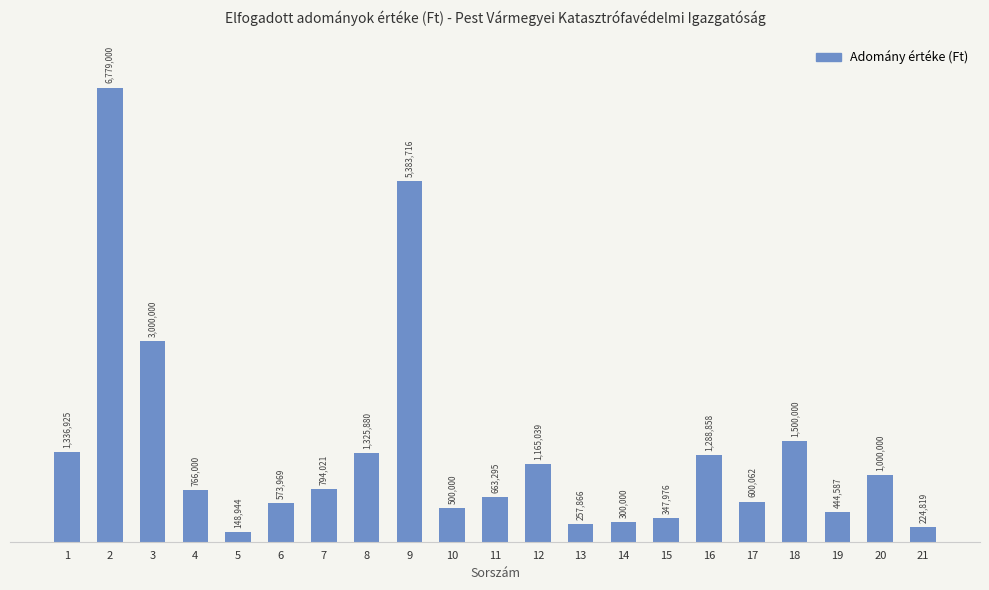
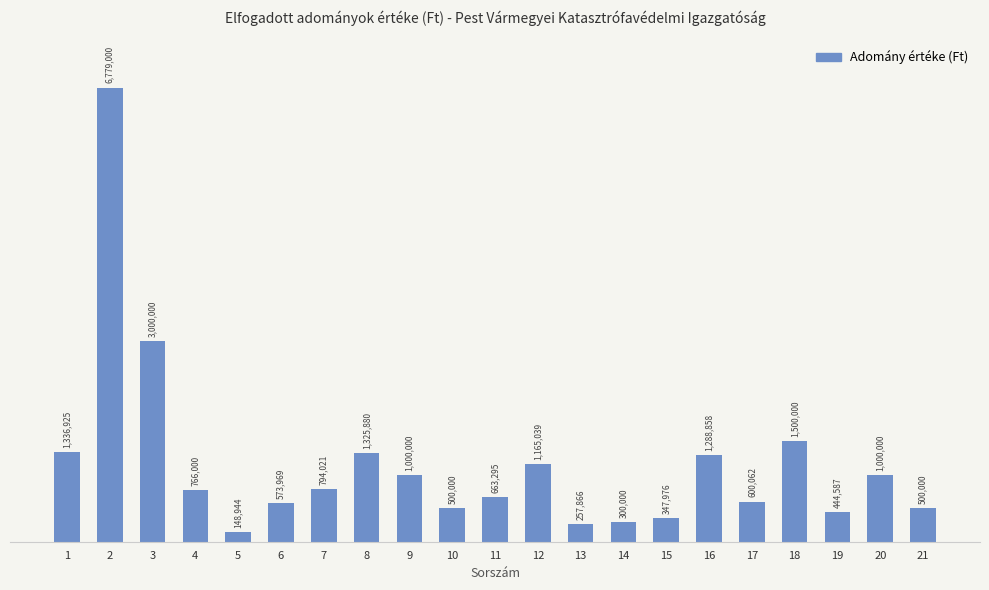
  {
    "1": "1,336,925",
    "2": "6,779,000",
    "3": "3,000,000",
    "4": "766,000",
    "5": "148,944",
    "6": "573,969",
    "7": "794,021",
    "8": "1,325,880",
-   "9": "5,383,716",
+   "9": "1,000,000",
    "10": "500,000",
    "11": "663,295",
    "12": "1,165,039",
    "13": "257,866",
    "14": "300,000",
    "15": "347,976",
    "16": "1,288,858",
    "17": "600,062",
    "18": "1,500,000",
    "19": "444,587",
    "20": "1,000,000",
-   "21": "224,819"
+   "21": "500,000"
  }
